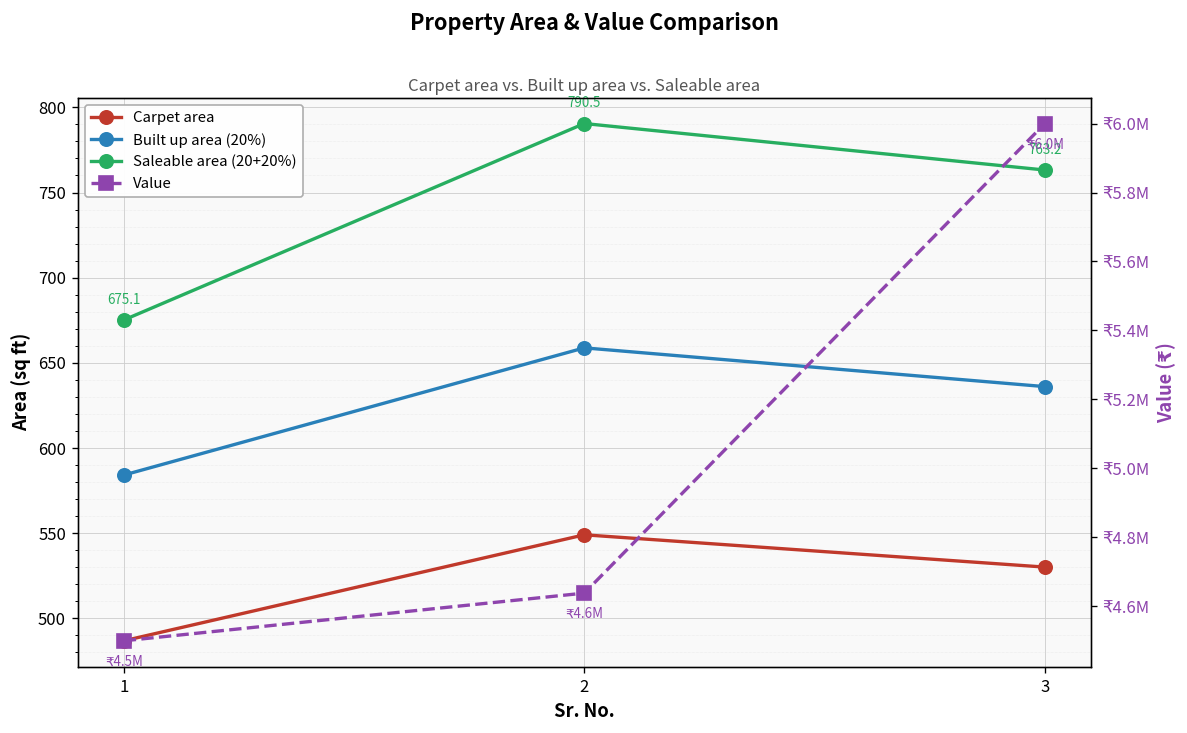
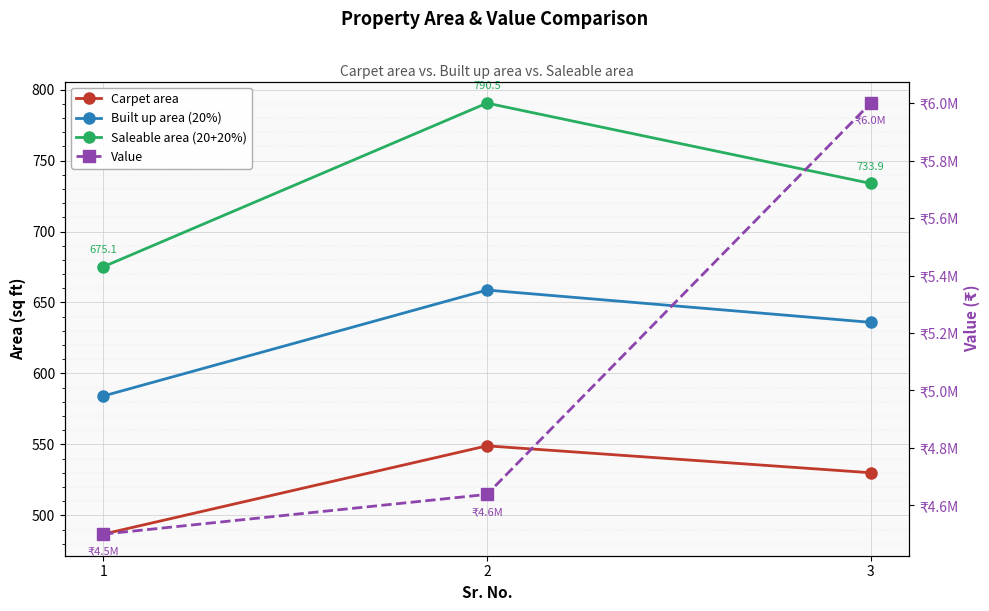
  {
    "Saleable area (20+20%)": {
      "1": "675.1",
      "2": "790.5",
-     "3": "763.2"
+     "3": "733.9"
    },
    "Value": {
      "1": "4.5M",
      "2": "4.6M",
      "3": "6.0M"
    }
  }
